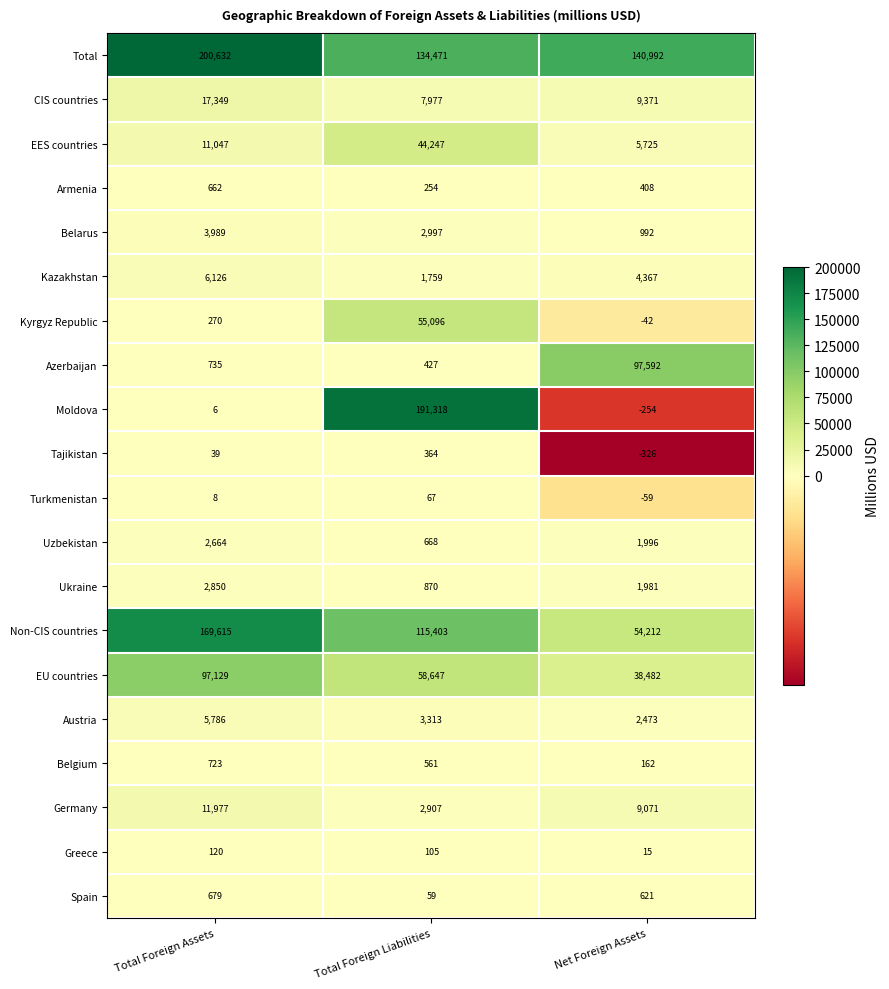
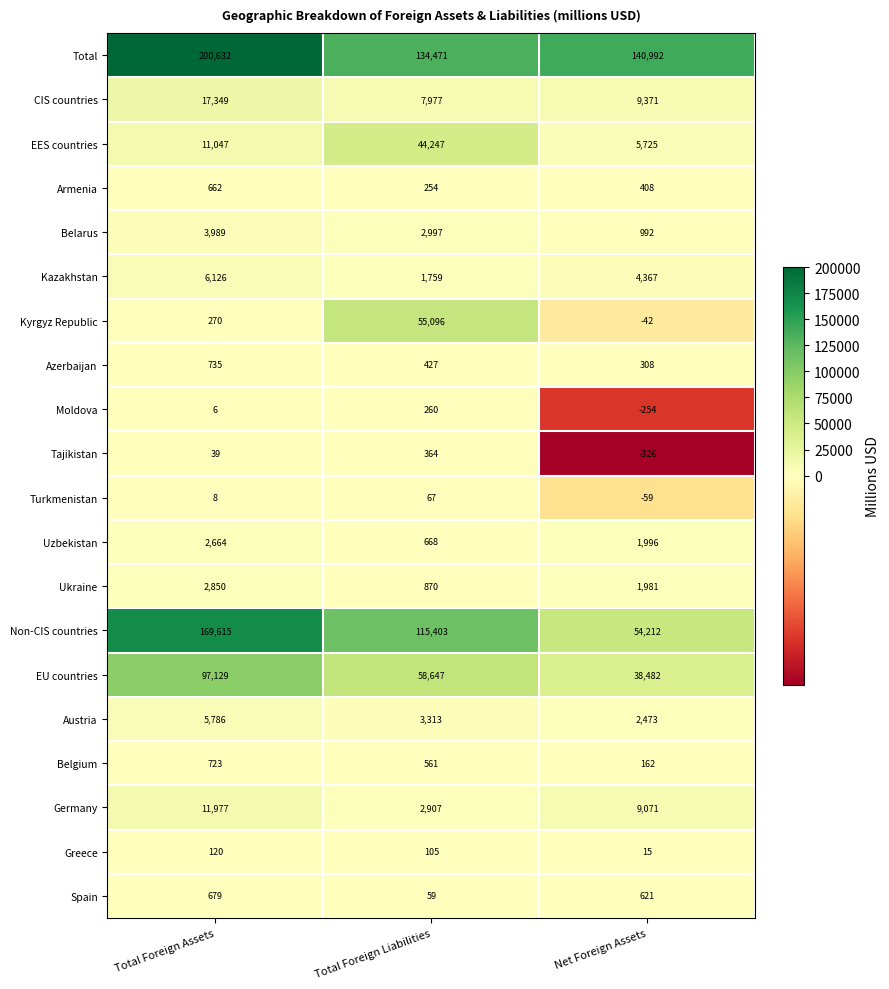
  {
    "Total": {
      "Total Foreign Assets": "200,632",
      "Total Foreign Liabilities": "134,471",
      "Net Foreign Assets": "140,992"
    },
    "CIS countries": {
      "Total Foreign Assets": "17,349",
      "Total Foreign Liabilities": "7,977",
      "Net Foreign Assets": "9,371"
    },
    "EES countries": {
      "Total Foreign Assets": "11,047",
      "Total Foreign Liabilities": "44,247",
      "Net Foreign Assets": "5,725"
    },
    "Armenia": {
      "Total Foreign Assets": "662",
      "Total Foreign Liabilities": "254",
      "Net Foreign Assets": "408"
    },
    "Belarus": {
      "Total Foreign Assets": "3,989",
      "Total Foreign Liabilities": "2,997",
      "Net Foreign Assets": "992"
    },
    "Kazakhstan": {
      "Total Foreign Assets": "6,126",
      "Total Foreign Liabilities": "1,759",
      "Net Foreign Assets": "4,367"
    },
    "Kyrgyz Republic": {
      "Total Foreign Assets": "270",
      "Total Foreign Liabilities": "55,096",
      "Net Foreign Assets": "-42"
    },
    "Azerbaijan": {
      "Total Foreign Assets": "735",
      "Total Foreign Liabilities": "427",
-     "Net Foreign Assets": "97,592"
+     "Net Foreign Assets": "308"
    },
    "Moldova": {
      "Total Foreign Assets": "6",
-     "Total Foreign Liabilities": "191,318",
+     "Total Foreign Liabilities": "260",
      "Net Foreign Assets": "-254"
    },
    "Tajikistan": {
      "Total Foreign Assets": "39",
      "Total Foreign Liabilities": "364",
      "Net Foreign Assets": "-326"
    },
    "Turkmenistan": {
      "Total Foreign Assets": "8",
      "Total Foreign Liabilities": "67",
      "Net Foreign Assets": "-59"
    },
    "Uzbekistan": {
      "Total Foreign Assets": "2,664",
      "Total Foreign Liabilities": "668",
      "Net Foreign Assets": "1,996"
    },
    "Ukraine": {
      "Total Foreign Assets": "2,850",
      "Total Foreign Liabilities": "870",
      "Net Foreign Assets": "1,981"
    },
    "Non-CIS countries": {
      "Total Foreign Assets": "169,615",
      "Total Foreign Liabilities": "115,403",
      "Net Foreign Assets": "54,212"
    },
    "EU countries": {
      "Total Foreign Assets": "97,129",
      "Total Foreign Liabilities": "58,647",
      "Net Foreign Assets": "38,482"
    },
    "Austria": {
      "Total Foreign Assets": "5,786",
      "Total Foreign Liabilities": "3,313",
      "Net Foreign Assets": "2,473"
    },
    "Belgium": {
      "Total Foreign Assets": "723",
      "Total Foreign Liabilities": "561",
      "Net Foreign Assets": "162"
    },
    "Germany": {
      "Total Foreign Assets": "11,977",
      "Total Foreign Liabilities": "2,907",
      "Net Foreign Assets": "9,071"
    },
    "Greece": {
      "Total Foreign Assets": "120",
      "Total Foreign Liabilities": "105",
      "Net Foreign Assets": "15"
    },
    "Spain": {
      "Total Foreign Assets": "679",
      "Total Foreign Liabilities": "59",
      "Net Foreign Assets": "621"
    }
  }
